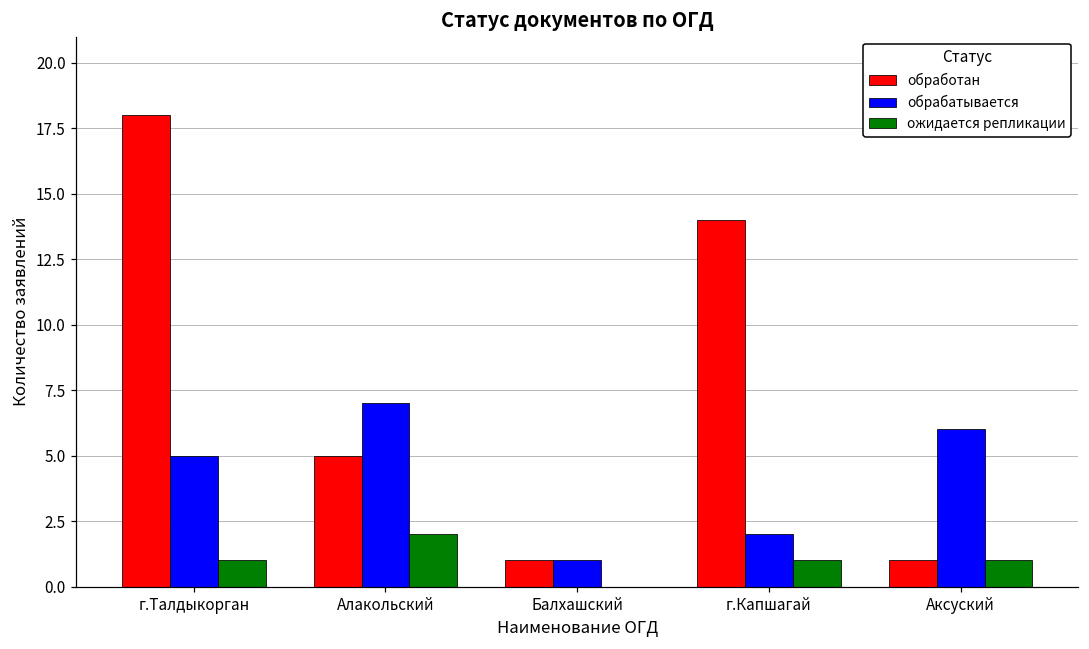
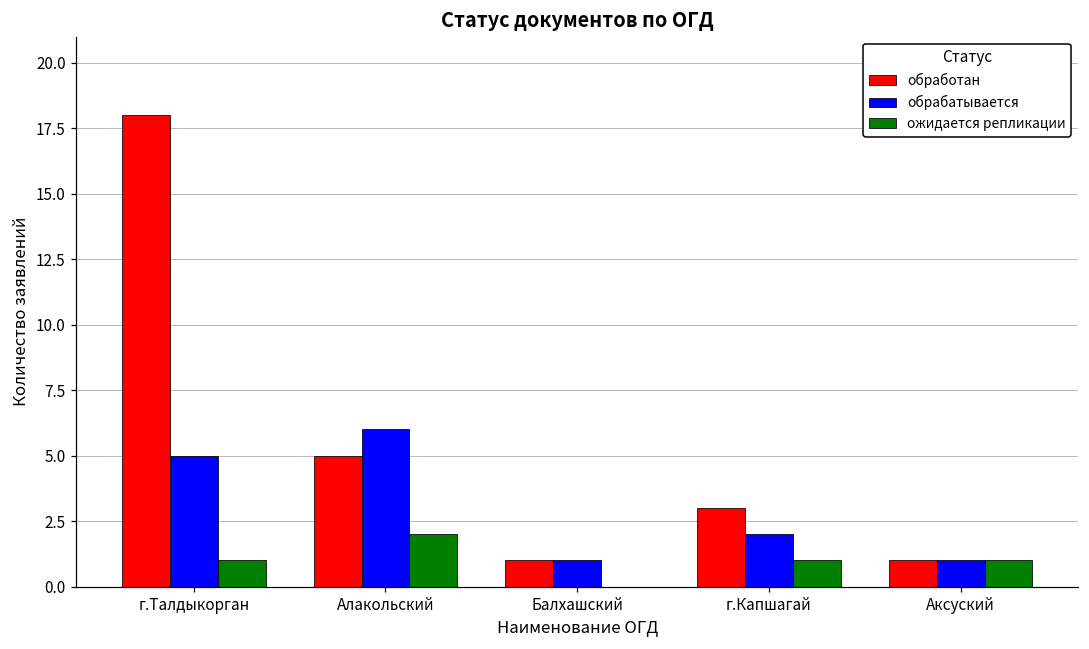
  {
    "обработан": {
      "г.Талдыкорган": 18,
      "Алакольский": 5,
      "Балхашский": 1,
-     "г.Капшагай": 14,
+     "г.Капшагай": 3,
      "Аксуский": 1
    },
    "обрабатывается": {
      "г.Талдыкорган": 5,
-     "Алакольский": 7,
+     "Алакольский": 6,
      "Балхашский": 1,
      "г.Капшагай": 2,
-     "Аксуский": 6
+     "Аксуский": 1
    },
    "ожидается репликации": {
      "г.Талдыкорган": 1,
      "Алакольский": 2,
      "Балхашский": 0,
      "г.Капшагай": 1,
      "Аксуский": 1
    }
  }
